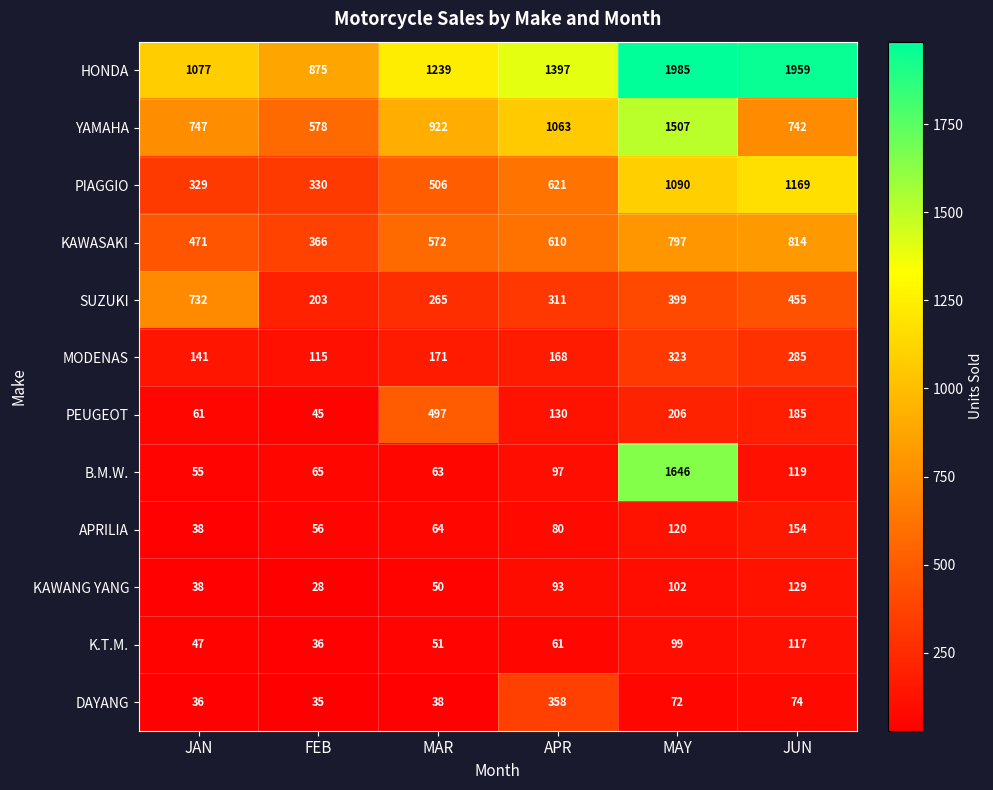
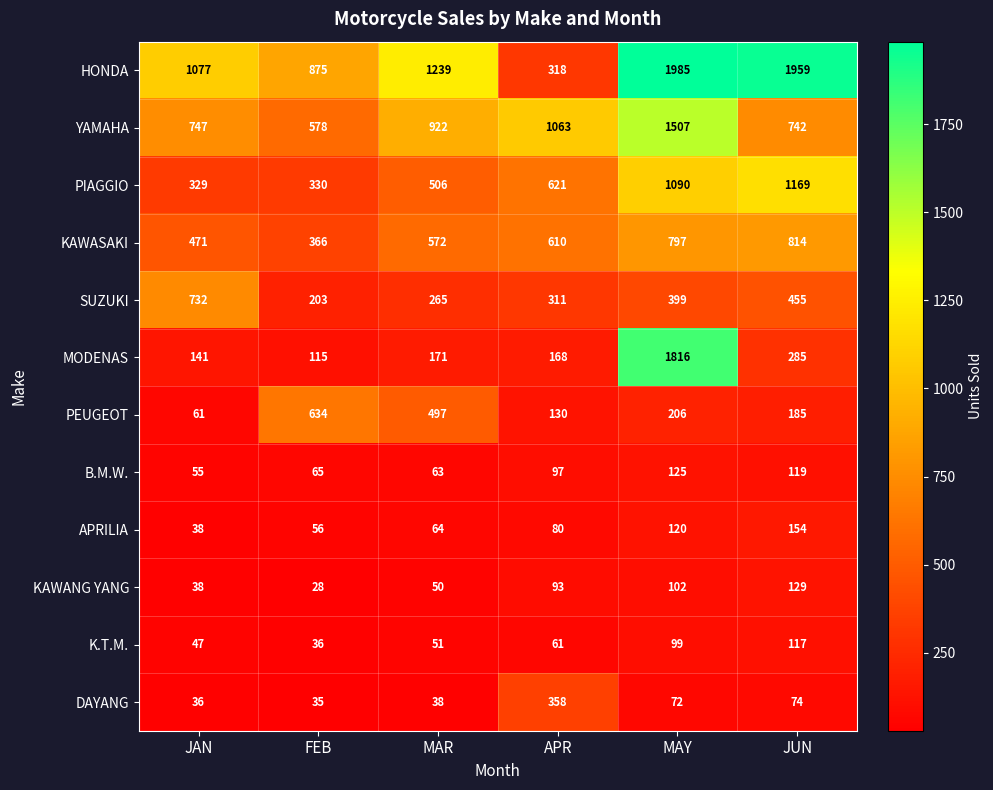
  {
    "HONDA": {
      "JAN": 1077,
      "FEB": 875,
      "MAR": 1239,
-     "APR": 1397,
+     "APR": 318,
      "MAY": 1985,
      "JUN": 1959
    },
    "YAMAHA": {
      "JAN": 747,
      "FEB": 578,
      "MAR": 922,
      "APR": 1063,
      "MAY": 1507,
      "JUN": 742
    },
    "PIAGGIO": {
      "JAN": 329,
      "FEB": 330,
      "MAR": 506,
      "APR": 621,
      "MAY": 1090,
      "JUN": 1169
    },
    "KAWASAKI": {
      "JAN": 471,
      "FEB": 366,
      "MAR": 572,
      "APR": 610,
      "MAY": 797,
      "JUN": 814
    },
    "SUZUKI": {
      "JAN": 732,
      "FEB": 203,
      "MAR": 265,
      "APR": 311,
      "MAY": 399,
      "JUN": 455
    },
    "MODENAS": {
      "JAN": 141,
      "FEB": 115,
      "MAR": 171,
      "APR": 168,
-     "MAY": 323,
+     "MAY": 1816,
      "JUN": 285
    },
    "PEUGEOT": {
      "JAN": 61,
-     "FEB": 45,
+     "FEB": 634,
      "MAR": 497,
      "APR": 130,
      "MAY": 206,
      "JUN": 185
    },
    "B.M.W.": {
      "JAN": 55,
      "FEB": 65,
      "MAR": 63,
      "APR": 97,
-     "MAY": 1646,
+     "MAY": 125,
      "JUN": 119
    },
    "APRILIA": {
      "JAN": 38,
      "FEB": 56,
      "MAR": 64,
      "APR": 80,
      "MAY": 120,
      "JUN": 154
    },
    "KAWANG YANG": {
      "JAN": 38,
      "FEB": 28,
      "MAR": 50,
      "APR": 93,
      "MAY": 102,
      "JUN": 129
    },
    "K.T.M.": {
      "JAN": 47,
      "FEB": 36,
      "MAR": 51,
      "APR": 61,
      "MAY": 99,
      "JUN": 117
    },
    "DAYANG": {
      "JAN": 36,
      "FEB": 35,
      "MAR": 38,
      "APR": 358,
      "MAY": 72,
      "JUN": 74
    }
  }
